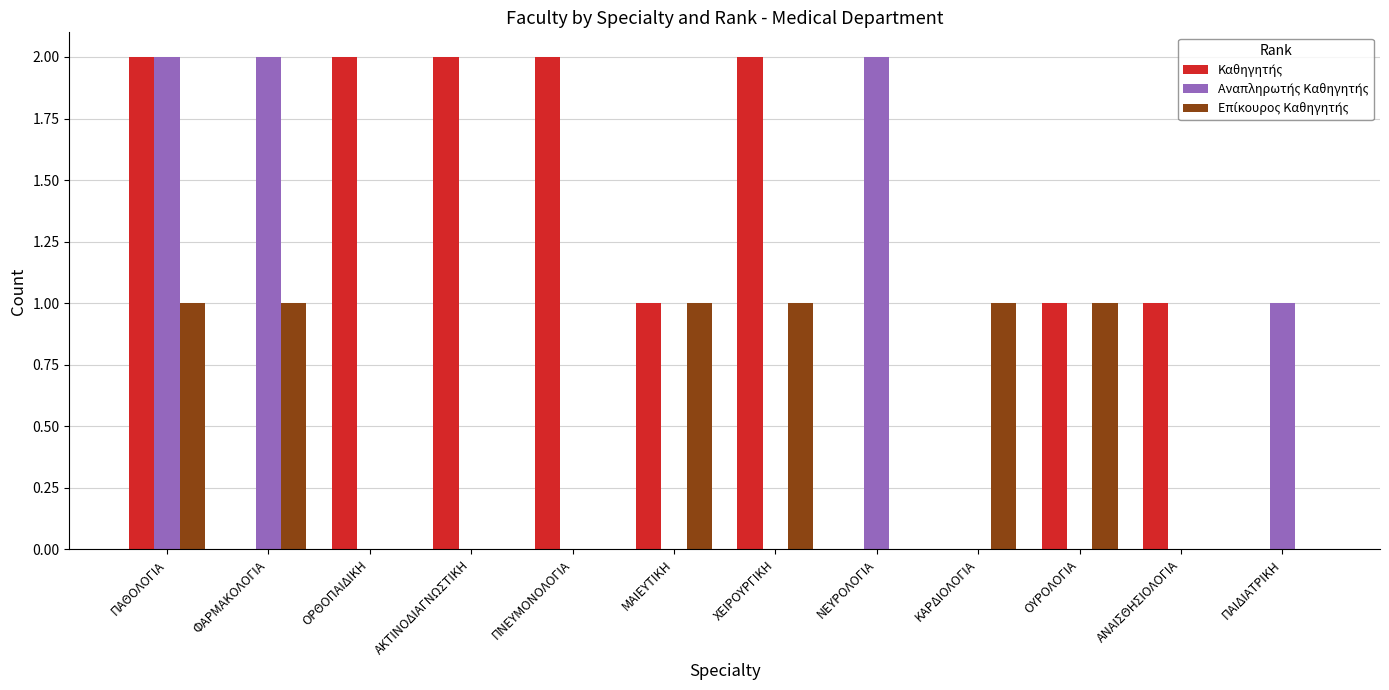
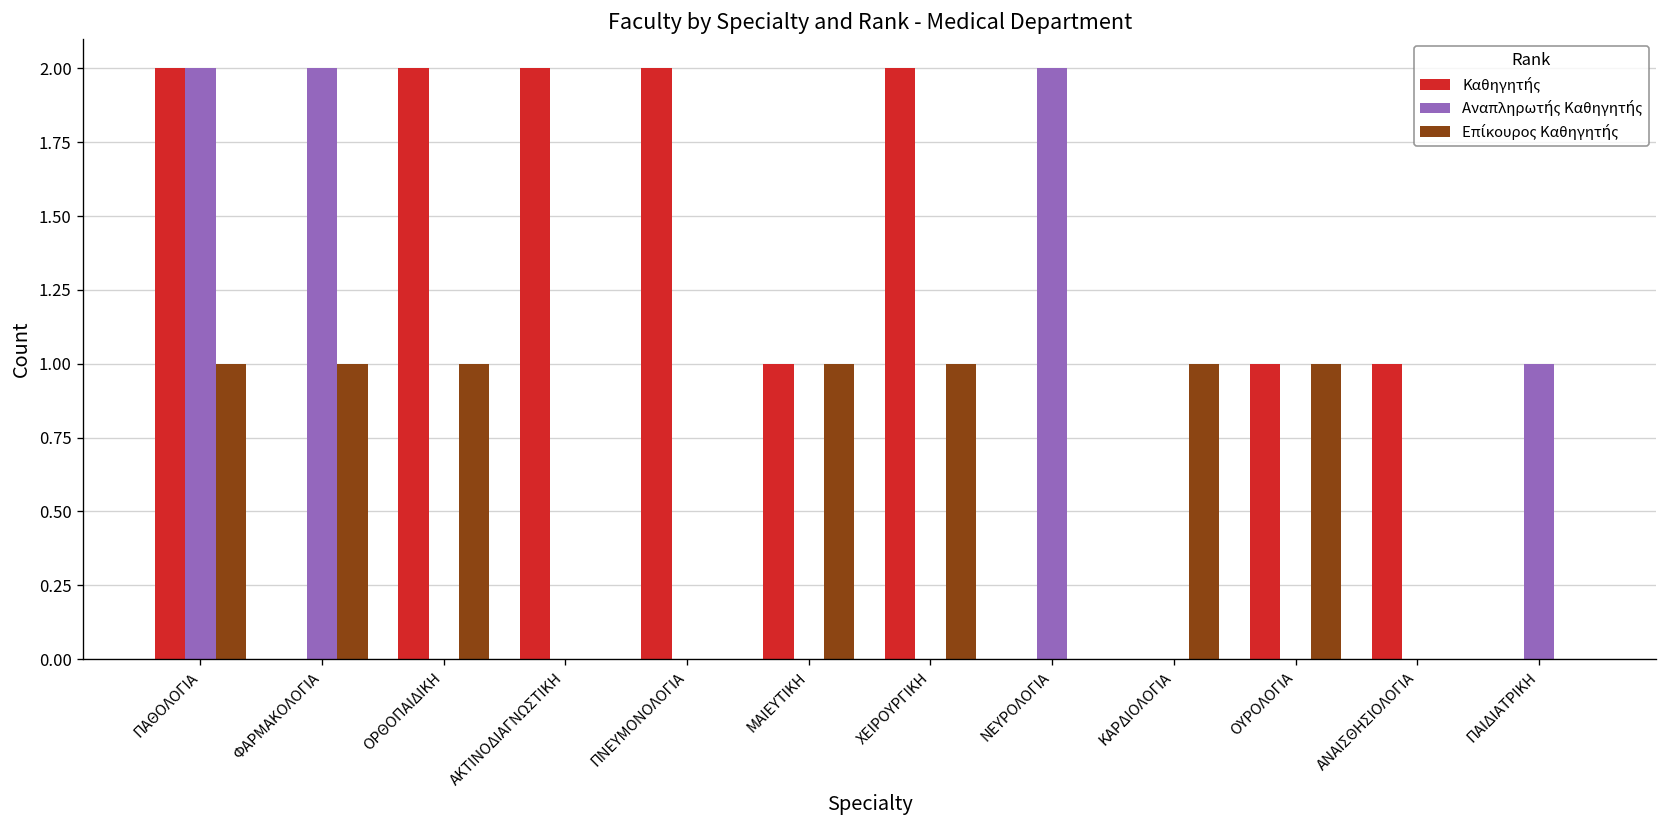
  {
    "Καθηγητής": {
      "ΠΑΘΟΛΟΓΙΑ": 2,
      "ΦΑΡΜΑΚΟΛΟΓΙΑ": 0,
      "ΟΡΘΟΠΑΙΔΙΚΗ": 2,
      "ΑΚΤΙΝΟΔΙΑΓΝΩΣΤΙΚΗ": 2,
      "ΠΝΕΥΜΟΝΟΛΟΓΙΑ": 2,
      "ΜΑΙΕΥΤΙΚΗ": 1,
      "ΧΕΙΡΟΥΡΓΙΚΗ": 2,
      "ΝΕΥΡΟΛΟΓΙΑ": 0,
      "ΚΑΡΔΙΟΛΟΓΙΑ": 0,
      "ΟΥΡΟΛΟΓΙΑ": 1,
      "ΑΝΑΙΣΘΗΣΙΟΛΟΓΙΑ": 1,
      "ΠΑΙΔΙΑΤΡΙΚΗ": 0
    },
    "Αναπληρωτής Καθηγητής": {
      "ΠΑΘΟΛΟΓΙΑ": 2,
      "ΦΑΡΜΑΚΟΛΟΓΙΑ": 2,
      "ΟΡΘΟΠΑΙΔΙΚΗ": 0,
      "ΑΚΤΙΝΟΔΙΑΓΝΩΣΤΙΚΗ": 0,
      "ΠΝΕΥΜΟΝΟΛΟΓΙΑ": 0,
      "ΜΑΙΕΥΤΙΚΗ": 0,
      "ΧΕΙΡΟΥΡΓΙΚΗ": 0,
      "ΝΕΥΡΟΛΟΓΙΑ": 2,
      "ΚΑΡΔΙΟΛΟΓΙΑ": 0,
      "ΟΥΡΟΛΟΓΙΑ": 0,
      "ΑΝΑΙΣΘΗΣΙΟΛΟΓΙΑ": 0,
      "ΠΑΙΔΙΑΤΡΙΚΗ": 1
    },
    "Επίκουρος Καθηγητής": {
      "ΠΑΘΟΛΟΓΙΑ": 1,
      "ΦΑΡΜΑΚΟΛΟΓΙΑ": 1,
-     "ΟΡΘΟΠΑΙΔΙΚΗ": 0,
+     "ΟΡΘΟΠΑΙΔΙΚΗ": 1,
      "ΑΚΤΙΝΟΔΙΑΓΝΩΣΤΙΚΗ": 0,
      "ΠΝΕΥΜΟΝΟΛΟΓΙΑ": 0,
      "ΜΑΙΕΥΤΙΚΗ": 1,
      "ΧΕΙΡΟΥΡΓΙΚΗ": 1,
      "ΝΕΥΡΟΛΟΓΙΑ": 0,
      "ΚΑΡΔΙΟΛΟΓΙΑ": 1,
      "ΟΥΡΟΛΟΓΙΑ": 1,
      "ΑΝΑΙΣΘΗΣΙΟΛΟΓΙΑ": 0,
      "ΠΑΙΔΙΑΤΡΙΚΗ": 0
    }
  }
